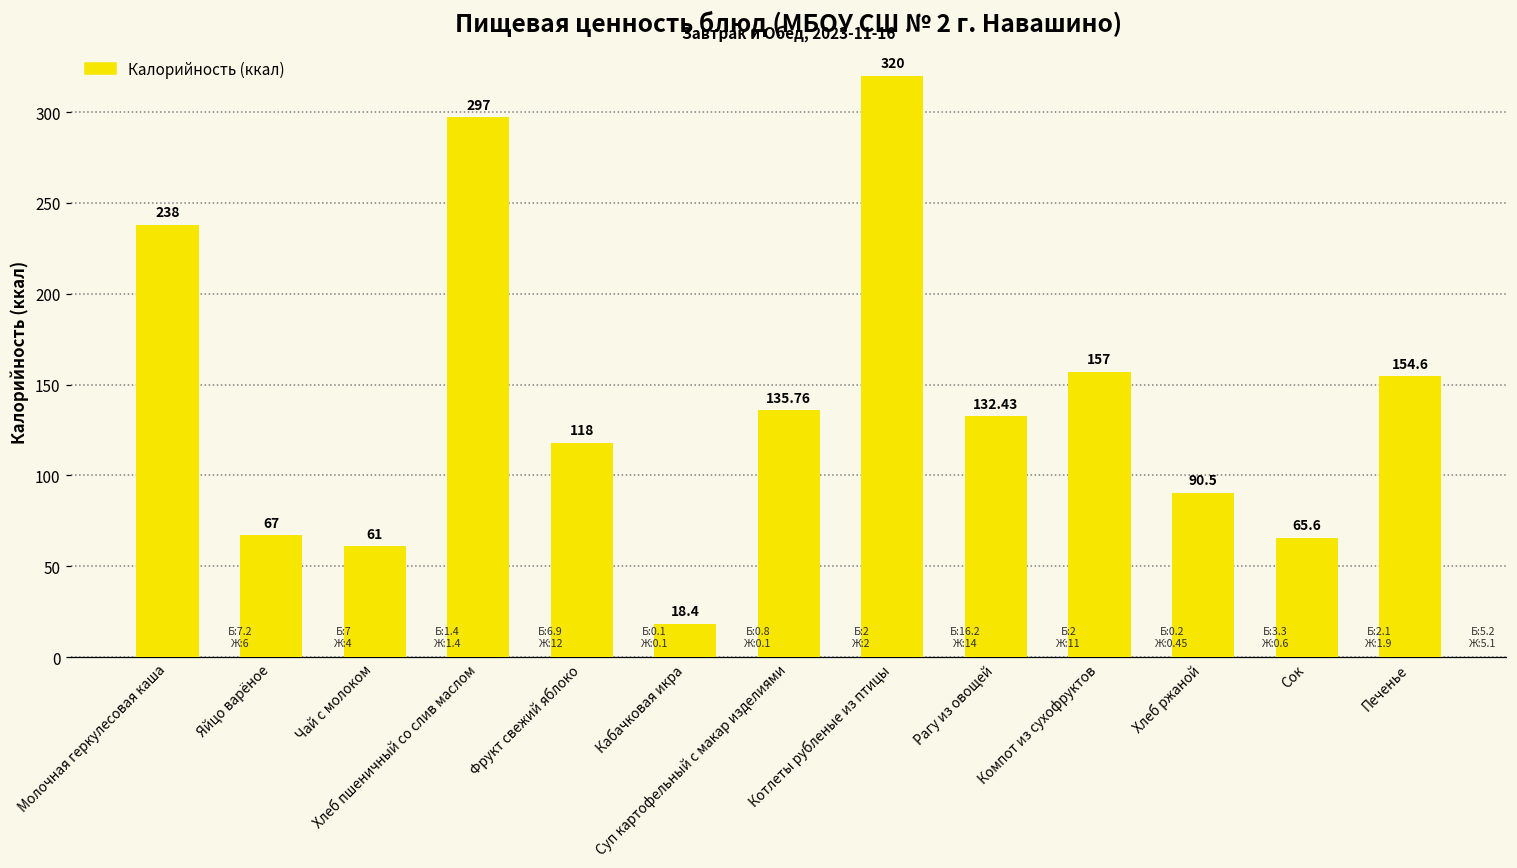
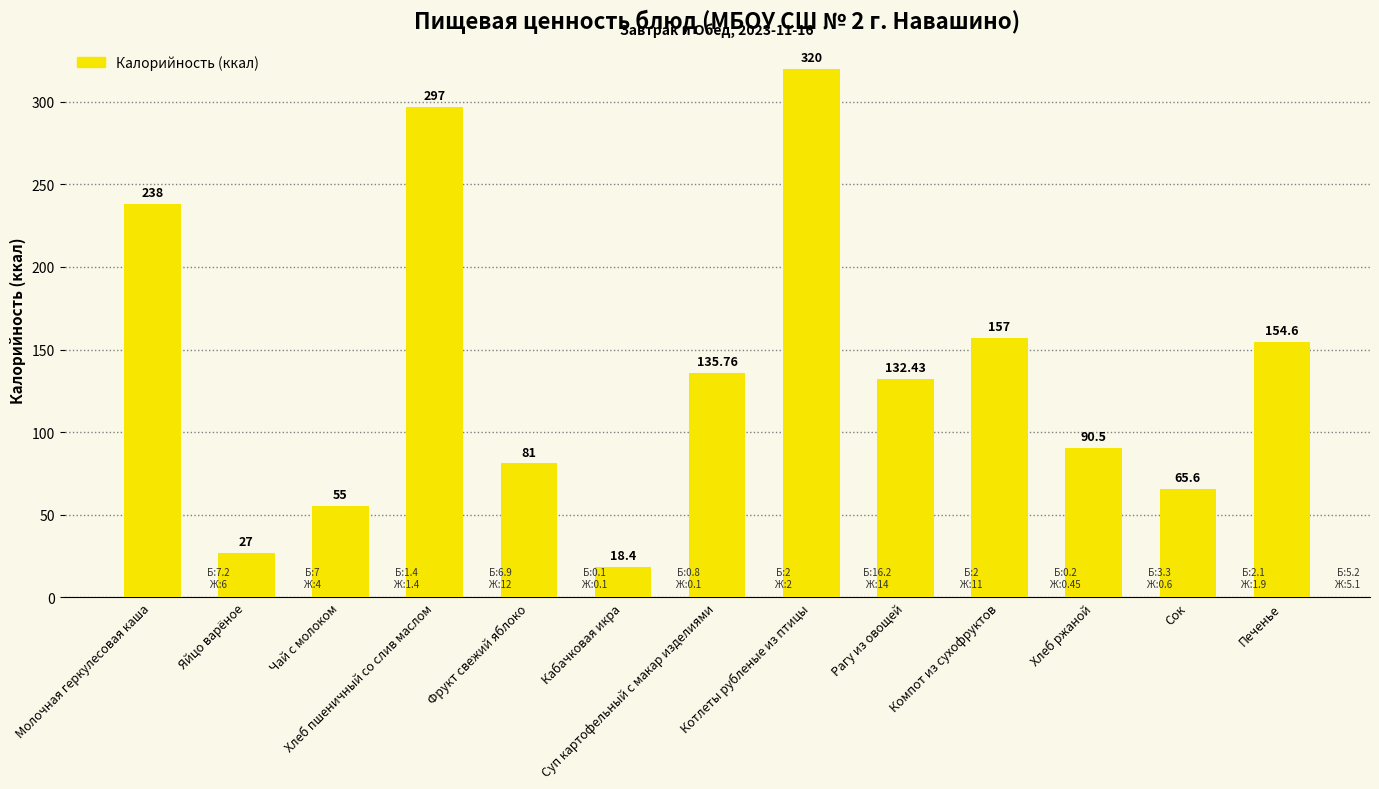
  {
    "Молочная геркулесовая каша": 238,
-   "Яйцо варёное": 67,
-   "Чай с молоком": 61,
+   "Яйцо варёное": 27,
+   "Чай с молоком": 55,
    "Хлеб пшеничный со слив маслом": 297,
-   "Фрукт свежий яблоко": 118,
+   "Фрукт свежий яблоко": 81,
    "Кабачковая икра": 18.4,
    "Суп картофельный с макар изделиями": 135.76,
    "Котлеты рубленые из птицы": 320,
    "Рагу из овощей": 132.43,
    "Компот из сухофруктов": 157,
    "Хлеб ржаной": 90.5,
    "Сок": 65.6,
    "Печенье": 154.6
  }
